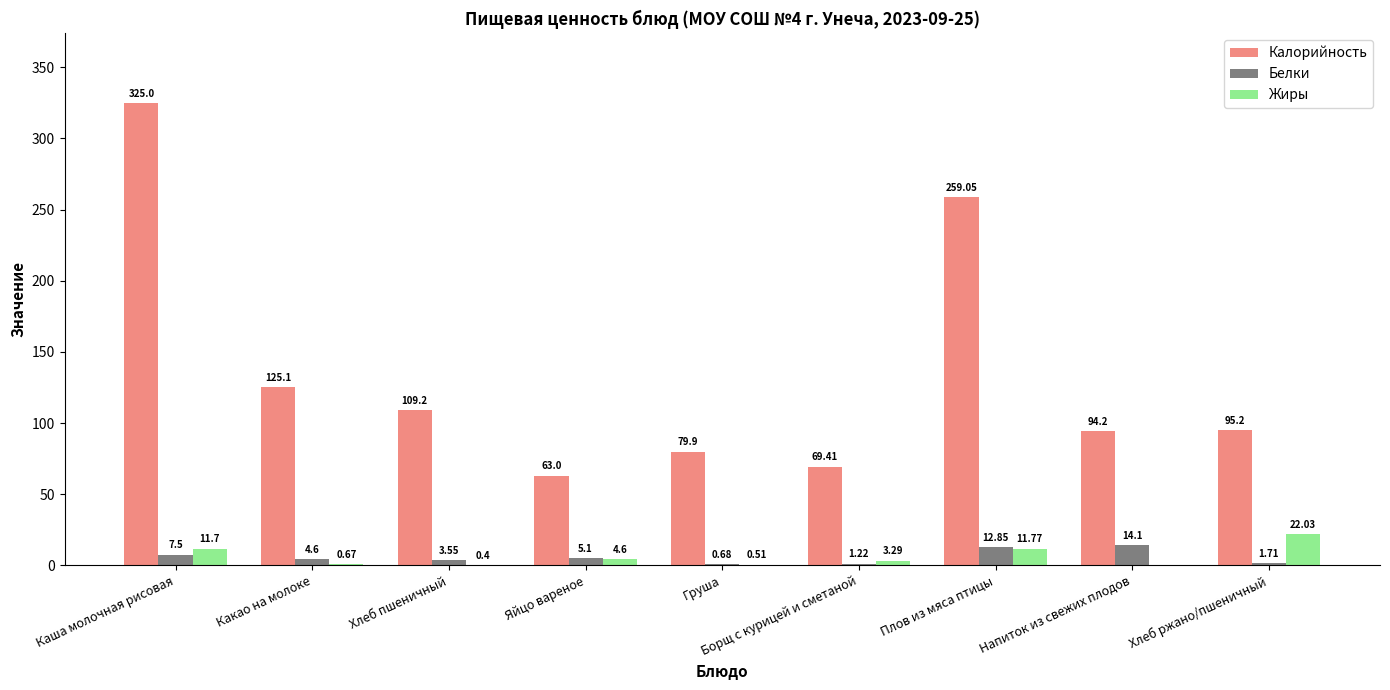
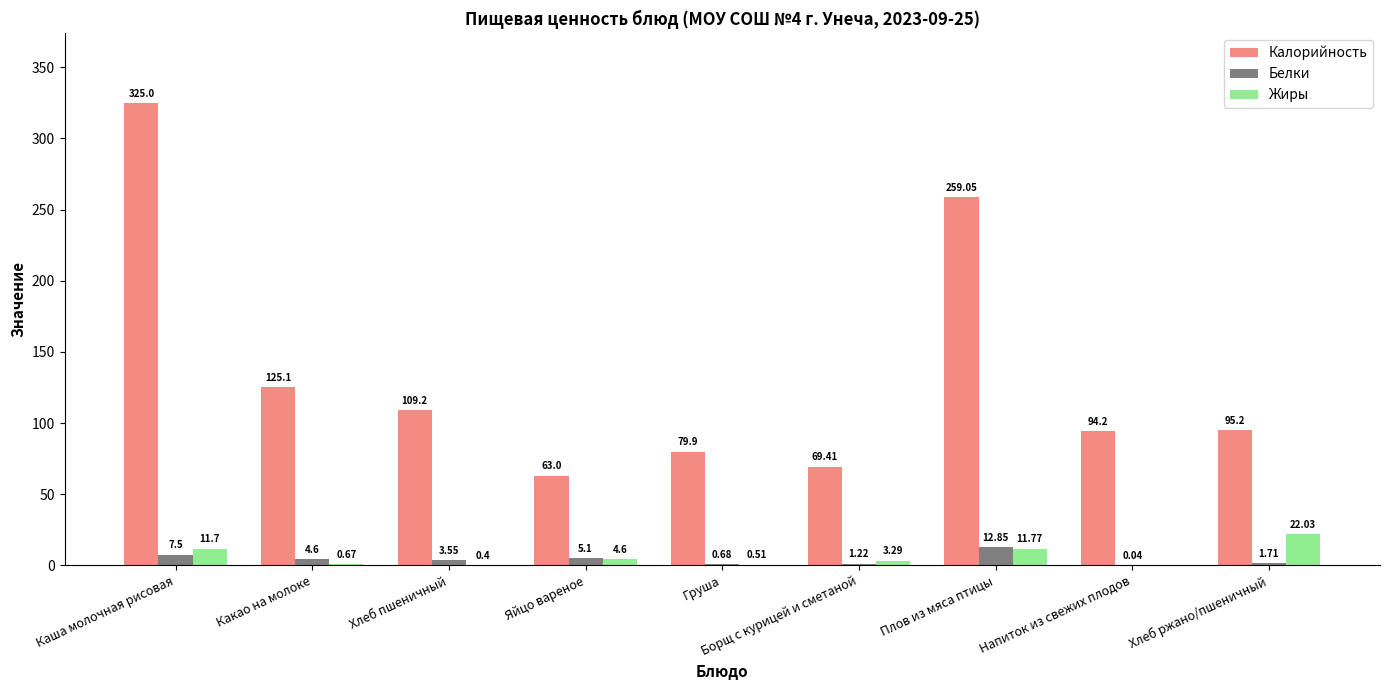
  {
    "Калорийность": {
      "Каша молочная рисовая": 325.0,
      "Какао на молоке": 125.1,
      "Хлеб пшеничный": 109.2,
      "Яйцо вареное": 63.0,
      "Груша": 79.9,
      "Борщ с курицей и сметаной": 69.41,
      "Плов из мяса птицы": 259.05,
      "Напиток из свежих плодов": 94.2,
      "Хлеб ржано/пшеничный": 95.2
    },
    "Белки": {
      "Каша молочная рисовая": 7.5,
      "Какао на молоке": 4.6,
      "Хлеб пшеничный": 3.55,
      "Яйцо вареное": 5.1,
      "Груша": 0.68,
      "Борщ с курицей и сметаной": 1.22,
      "Плов из мяса птицы": 12.85,
-     "Напиток из свежих плодов": 14.1,
+     "Напиток из свежих плодов": 0.04,
      "Хлеб ржано/пшеничный": 1.71
    },
    "Жиры": {
      "Каша молочная рисовая": 11.7,
      "Какао на молоке": 0.67,
      "Хлеб пшеничный": 0.4,
      "Яйцо вареное": 4.6,
      "Груша": 0.51,
      "Борщ с курицей и сметаной": 3.29,
      "Плов из мяса птицы": 11.77,
      "Хлеб ржано/пшеничный": 22.03
    }
  }
